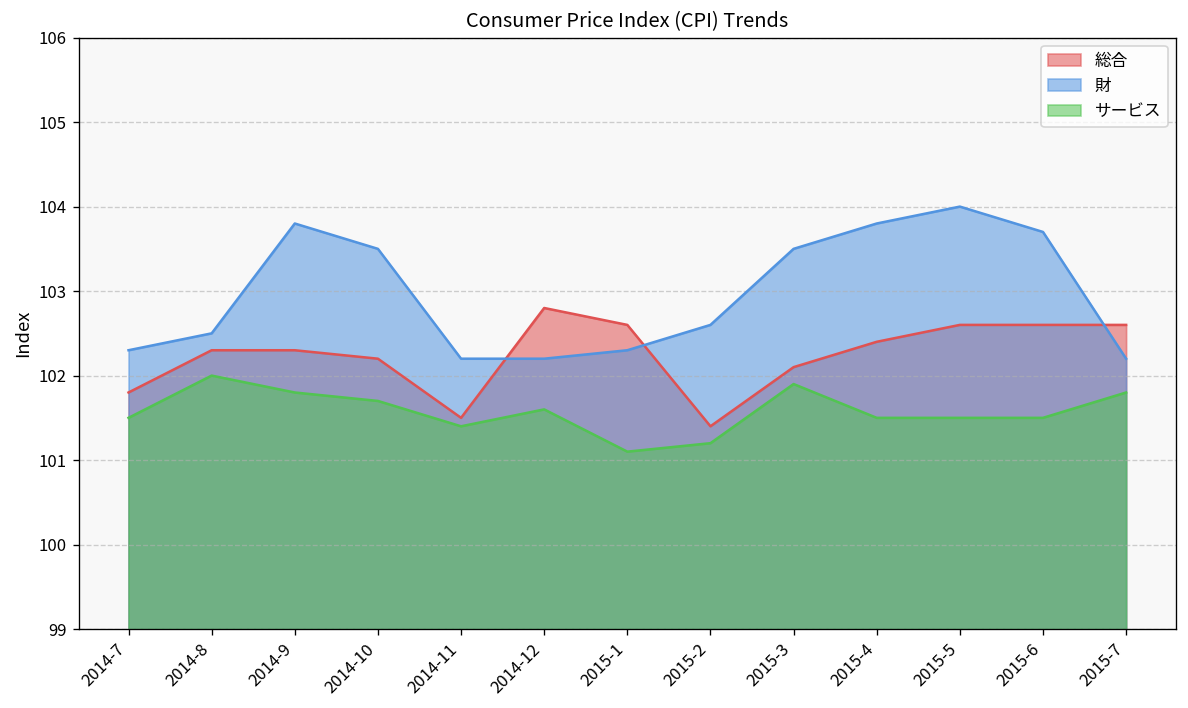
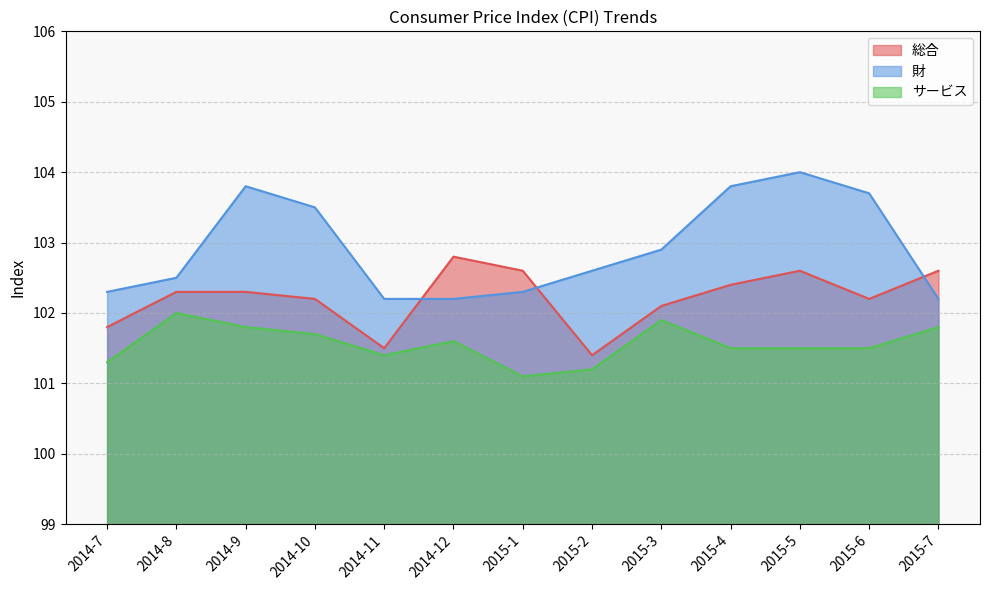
  {
    "総合": {
      "2014-7": 101.8,
      "2014-8": 102.3,
      "2014-9": 102.3,
      "2014-10": 102.2,
      "2014-11": 101.5,
      "2014-12": 102.8,
      "2015-1": 102.6,
      "2015-2": 101.4,
      "2015-3": 102.1,
      "2015-4": 102.4,
      "2015-5": 102.6,
-     "2015-6": 102.6,
+     "2015-6": 102.2,
      "2015-7": 102.6
    },
    "財": {
      "2014-7": 102.3,
      "2014-8": 102.5,
      "2014-9": 103.8,
      "2014-10": 103.5,
      "2014-11": 102.2,
      "2014-12": 102.2,
      "2015-1": 102.3,
      "2015-2": 102.6,
-     "2015-3": 103.5,
+     "2015-3": 102.9,
      "2015-4": 103.8,
      "2015-5": 104.0,
      "2015-6": 103.7,
      "2015-7": 102.2
    },
    "サービス": {
-     "2014-7": 101.5,
+     "2014-7": 101.3,
      "2014-8": 102.0,
      "2014-9": 101.8,
      "2014-10": 101.7,
      "2014-11": 101.4,
      "2014-12": 101.6,
      "2015-1": 101.1,
      "2015-2": 101.2,
      "2015-3": 101.9,
      "2015-4": 101.5,
      "2015-5": 101.5,
      "2015-6": 101.5,
      "2015-7": 101.8
    }
  }
